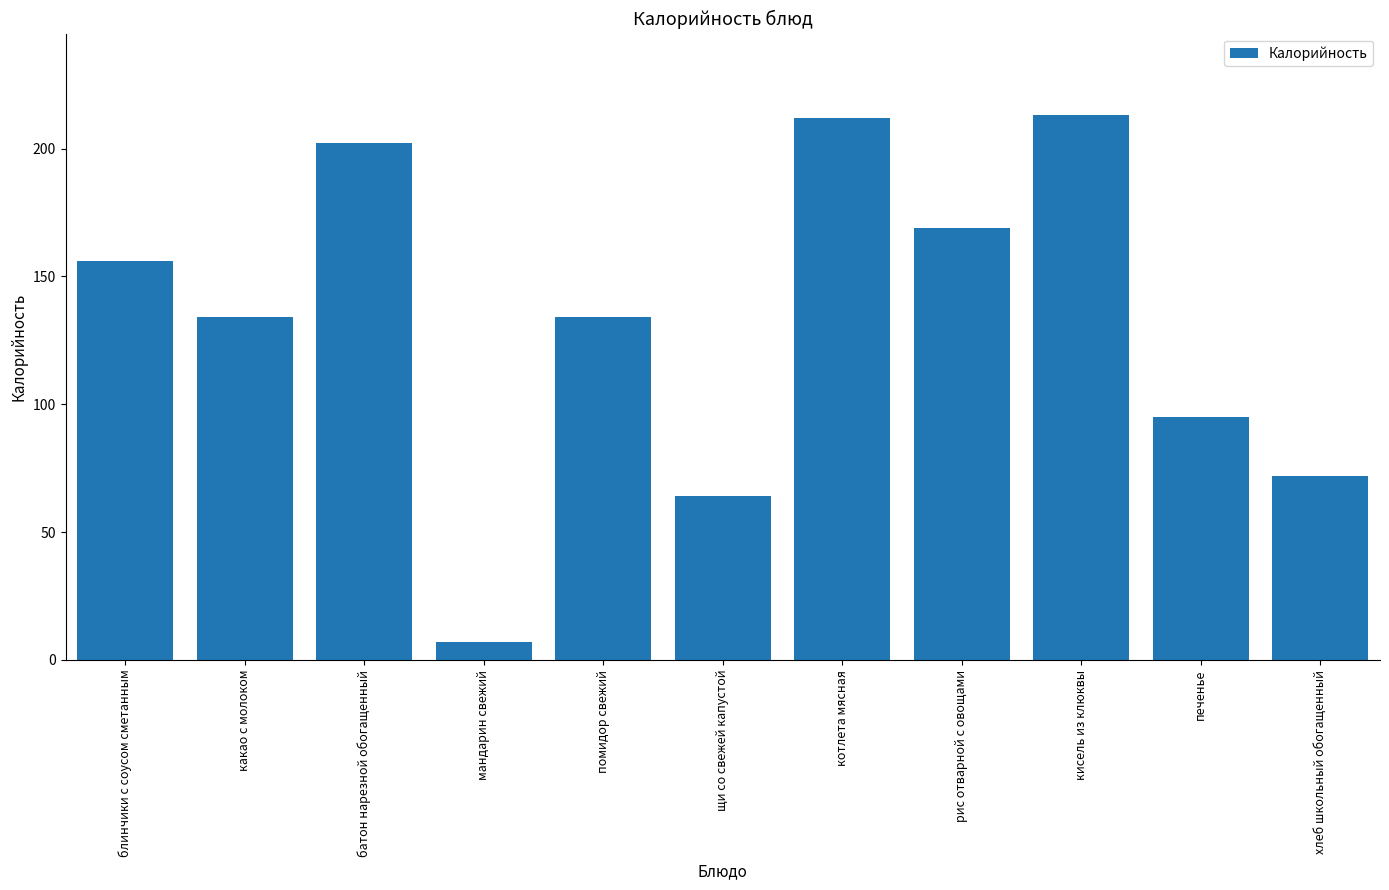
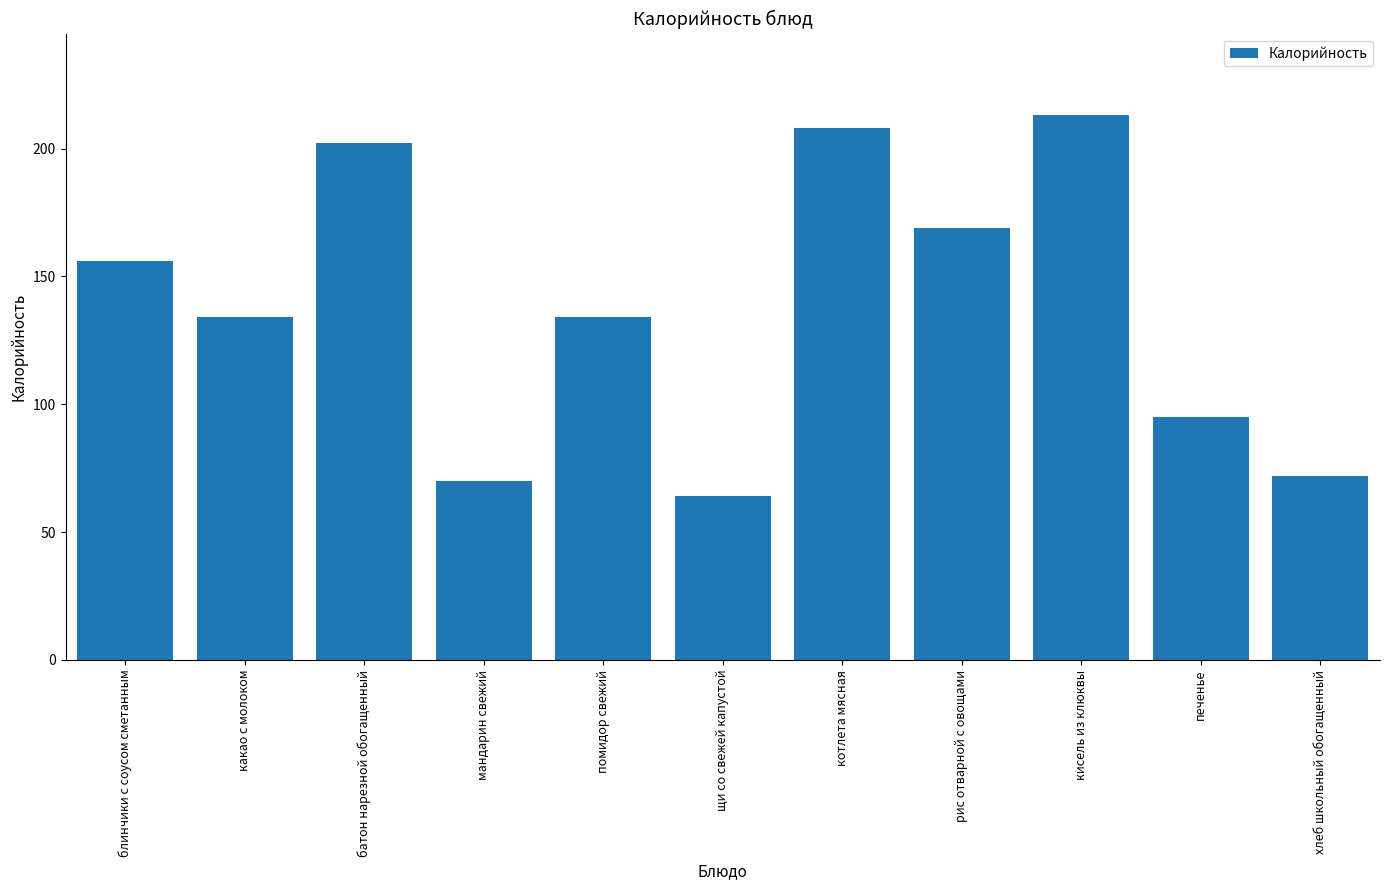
  {
    "блинчики с соусом сметанным": 156,
    "какао с молоком": 134,
    "батон нарезной обогащенный": 202,
-   "мандарин свежий": 7,
+   "мандарин свежий": 70,
    "помидор свежий": 134,
    "щи со свежей капустой": 64,
-   "котлета мясная": 212,
+   "котлета мясная": 208,
    "рис отварной с овощами": 169,
    "кисель из клюквы": 213,
    "печенье": 95,
    "хлеб школьный обогащенный": 72
  }
